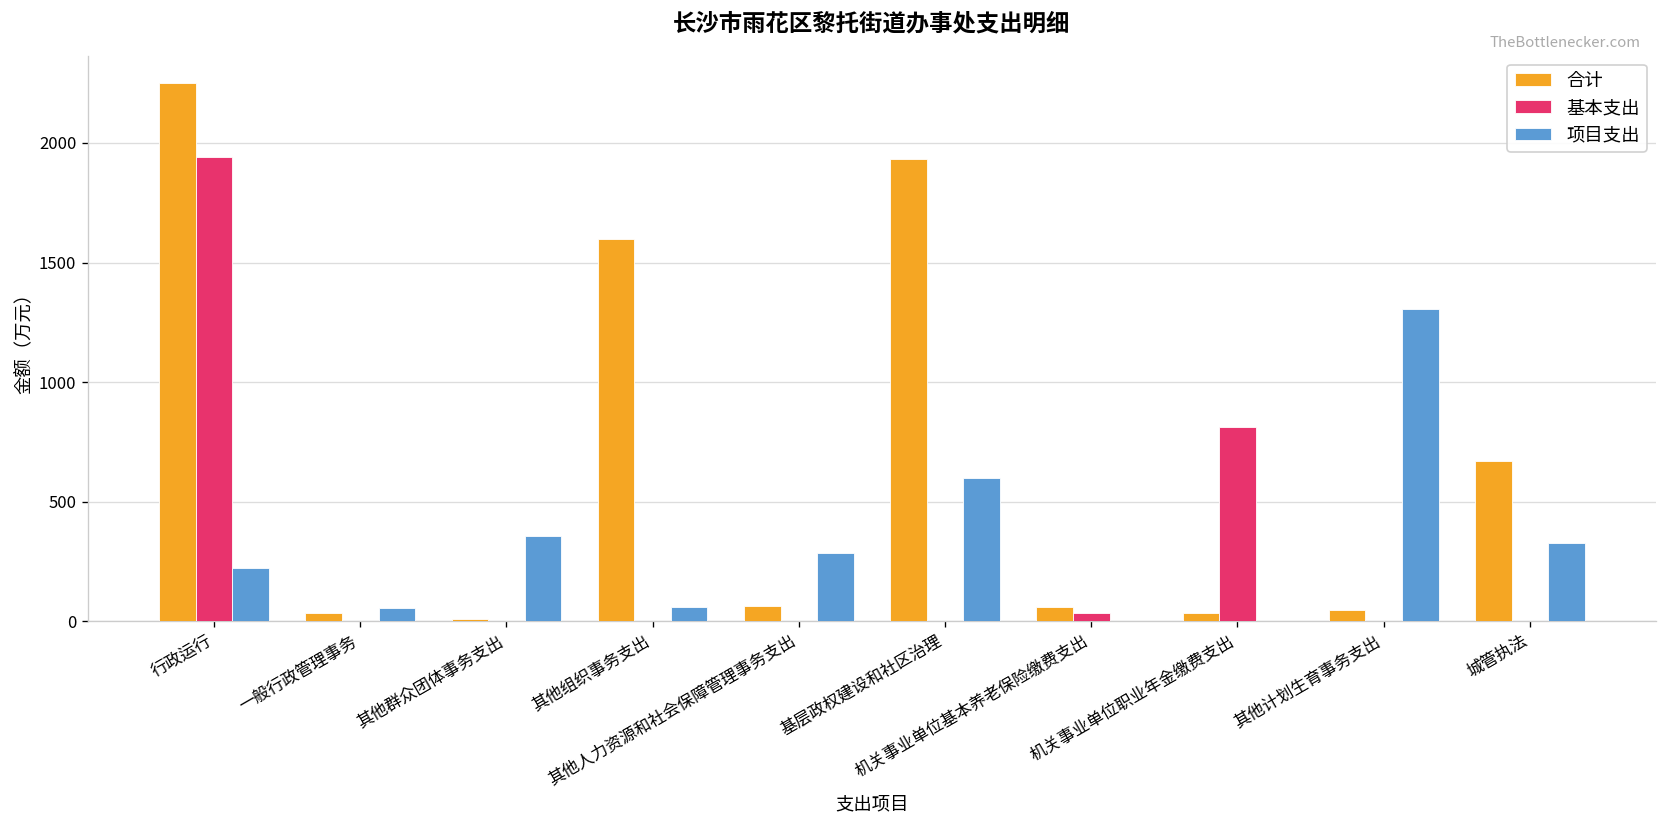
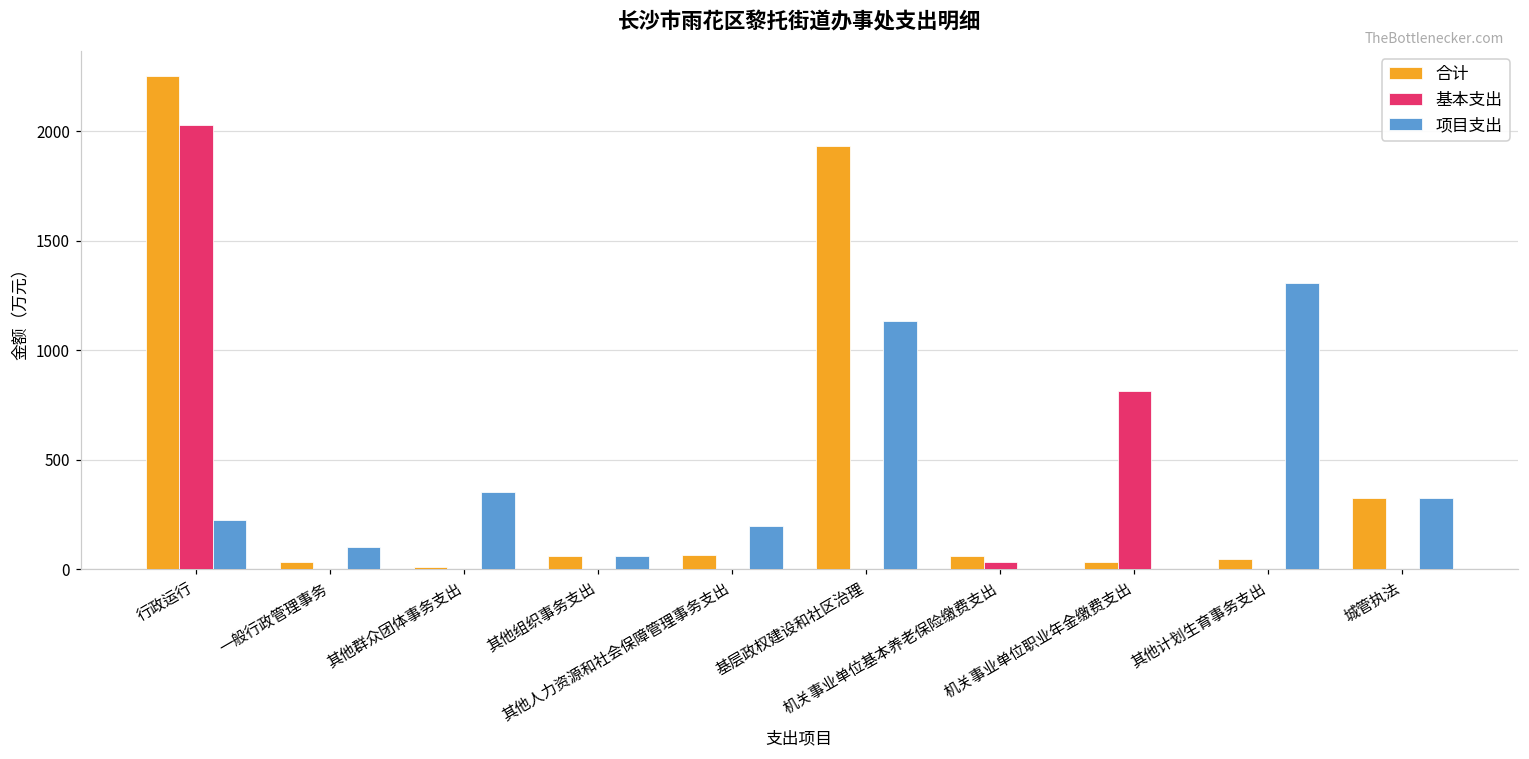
  {
    "合计": {
      "行政运行": 2250,
      "一般行政管理事务": 30,
-     "其他组织事务支出": 1600,
+     "其他组织事务支出": 60,
      "其他人力资源和社会保障管理事务支出": 60,
      "基层政权建设和社区治理": 1930,
      "机关事业单位基本养老保险缴费支出": 60,
      "机关事业单位职业年金缴费支出": 30,
      "其他计划生育事务支出": 50,
-     "城管执法": 670
+     "城管执法": 330
    },
    "基本支出": {
-     "行政运行": 1940,
+     "行政运行": 2030,
      "一般行政管理事务": 0,
      "其他群众团体事务支出": 0,
      "其他组织事务支出": 0,
      "其他人力资源和社会保障管理事务支出": 0,
      "基层政权建设和社区治理": 0,
      "机关事业单位基本养老保险缴费支出": 30,
      "机关事业单位职业年金缴费支出": 810,
      "其他计划生育事务支出": 0,
      "城管执法": 0
    },
    "项目支出": {
      "行政运行": 220,
-     "一般行政管理事务": 60,
+     "一般行政管理事务": 100,
      "其他群众团体事务支出": 350,
      "其他组织事务支出": 60,
-     "其他人力资源和社会保障管理事务支出": 280,
-     "基层政权建设和社区治理": 600,
+     "其他人力资源和社会保障管理事务支出": 200,
+     "基层政权建设和社区治理": 1130,
      "机关事业单位基本养老保险缴费支出": 0,
      "机关事业单位职业年金缴费支出": 0,
      "其他计划生育事务支出": 1310,
      "城管执法": 330
    }
  }
